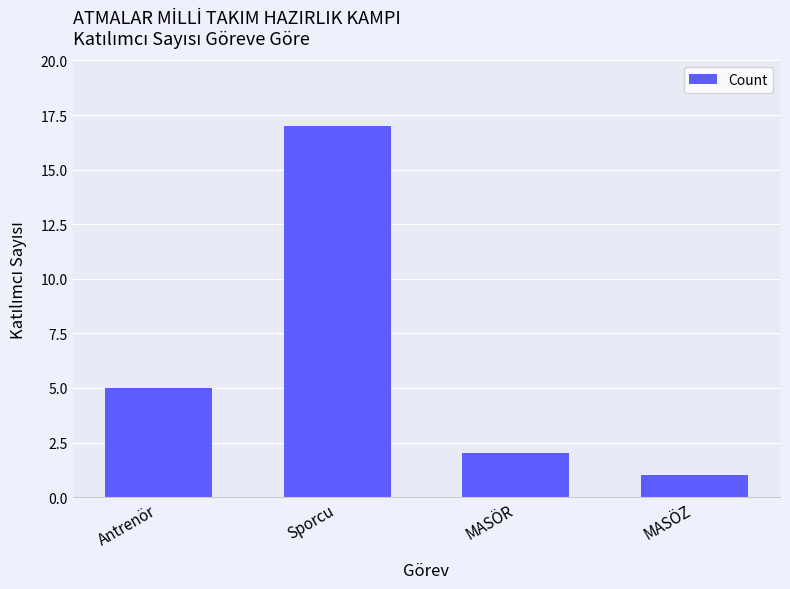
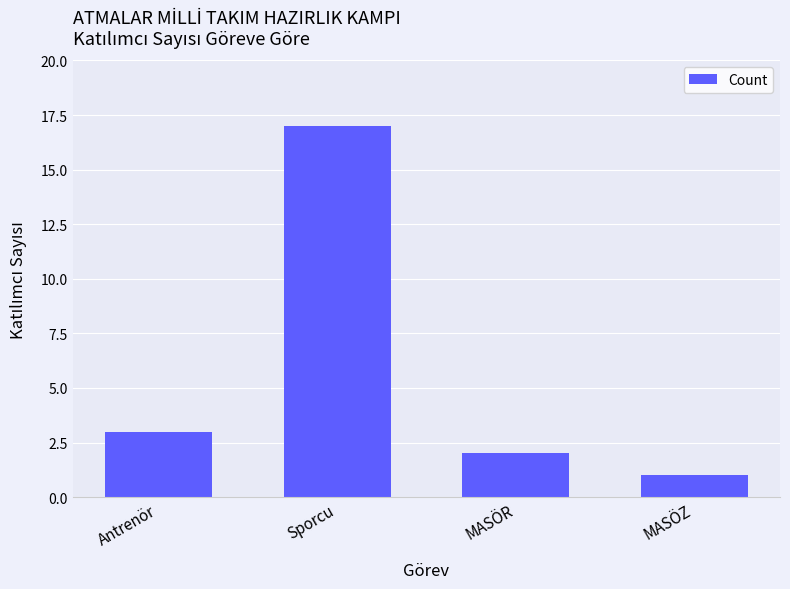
  {
-   "Antrenör": 5,
+   "Antrenör": 3,
    "Sporcu": 17,
    "MASÖR": 2,
    "MASÖZ": 1
  }
